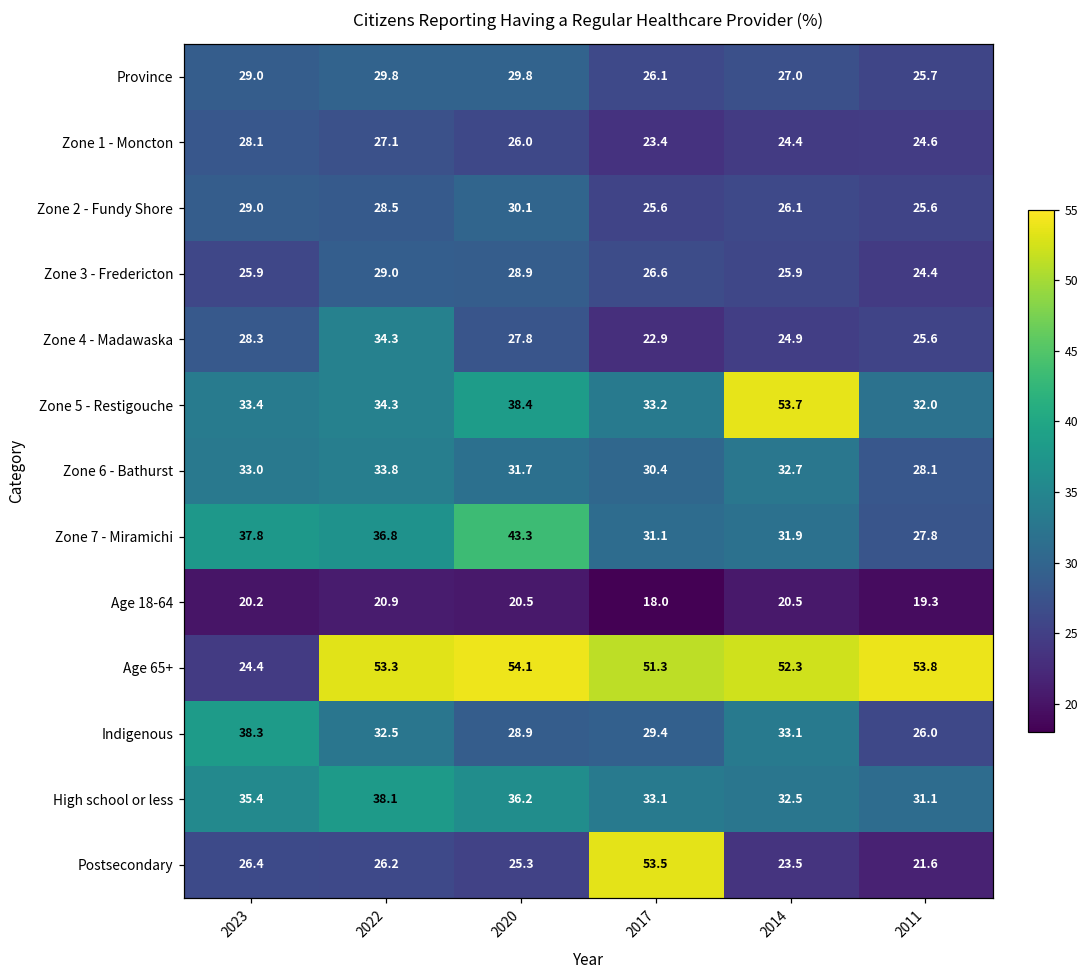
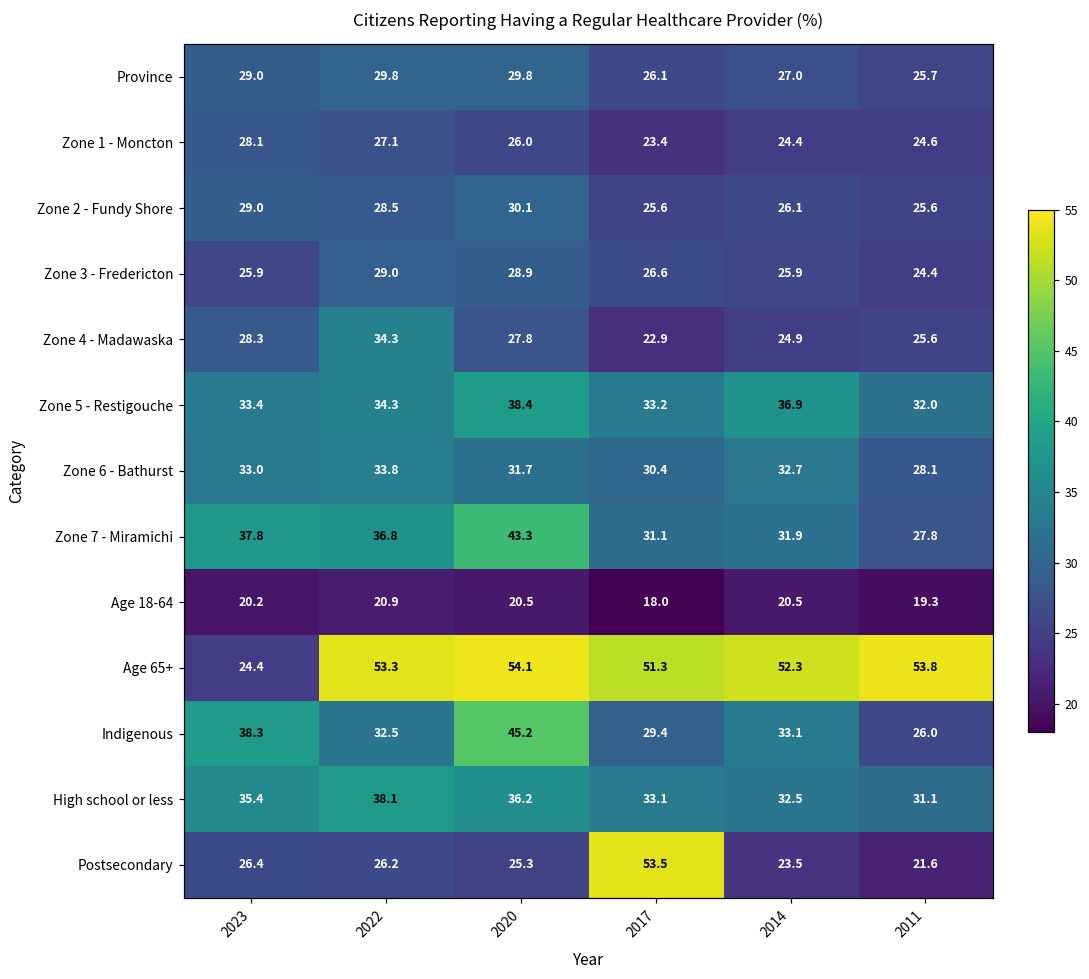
  {
    "Province": {
      "2023": 29.0,
      "2022": 29.8,
      "2020": 29.8,
      "2017": 26.1,
      "2014": 27.0,
      "2011": 25.7
    },
    "Zone 1 - Moncton": {
      "2023": 28.1,
      "2022": 27.1,
      "2020": 26.0,
      "2017": 23.4,
      "2014": 24.4,
      "2011": 24.6
    },
    "Zone 2 - Fundy Shore": {
      "2023": 29.0,
      "2022": 28.5,
      "2020": 30.1,
      "2017": 25.6,
      "2014": 26.1,
      "2011": 25.6
    },
    "Zone 3 - Fredericton": {
      "2023": 25.9,
      "2022": 29.0,
      "2020": 28.9,
      "2017": 26.6,
      "2014": 25.9,
      "2011": 24.4
    },
    "Zone 4 - Madawaska": {
      "2023": 28.3,
      "2022": 34.3,
      "2020": 27.8,
      "2017": 22.9,
      "2014": 24.9,
      "2011": 25.6
    },
    "Zone 5 - Restigouche": {
      "2023": 33.4,
      "2022": 34.3,
      "2020": 38.4,
      "2017": 33.2,
-     "2014": 53.7,
+     "2014": 36.9,
      "2011": 32.0
    },
    "Zone 6 - Bathurst": {
      "2023": 33.0,
      "2022": 33.8,
      "2020": 31.7,
      "2017": 30.4,
      "2014": 32.7,
      "2011": 28.1
    },
    "Zone 7 - Miramichi": {
      "2023": 37.8,
      "2022": 36.8,
      "2020": 43.3,
      "2017": 31.1,
      "2014": 31.9,
      "2011": 27.8
    },
    "Age 18-64": {
      "2023": 20.2,
      "2022": 20.9,
      "2020": 20.5,
      "2017": 18.0,
      "2014": 20.5,
      "2011": 19.3
    },
    "Age 65+": {
      "2023": 24.4,
      "2022": 53.3,
      "2020": 54.1,
      "2017": 51.3,
      "2014": 52.3,
      "2011": 53.8
    },
    "Indigenous": {
      "2023": 38.3,
      "2022": 32.5,
-     "2020": 28.9,
+     "2020": 45.2,
      "2017": 29.4,
      "2014": 33.1,
      "2011": 26.0
    },
    "High school or less": {
      "2023": 35.4,
      "2022": 38.1,
      "2020": 36.2,
      "2017": 33.1,
      "2014": 32.5,
      "2011": 31.1
    },
    "Postsecondary": {
      "2023": 26.4,
      "2022": 26.2,
      "2020": 25.3,
      "2017": 53.5,
      "2014": 23.5,
      "2011": 21.6
    }
  }
